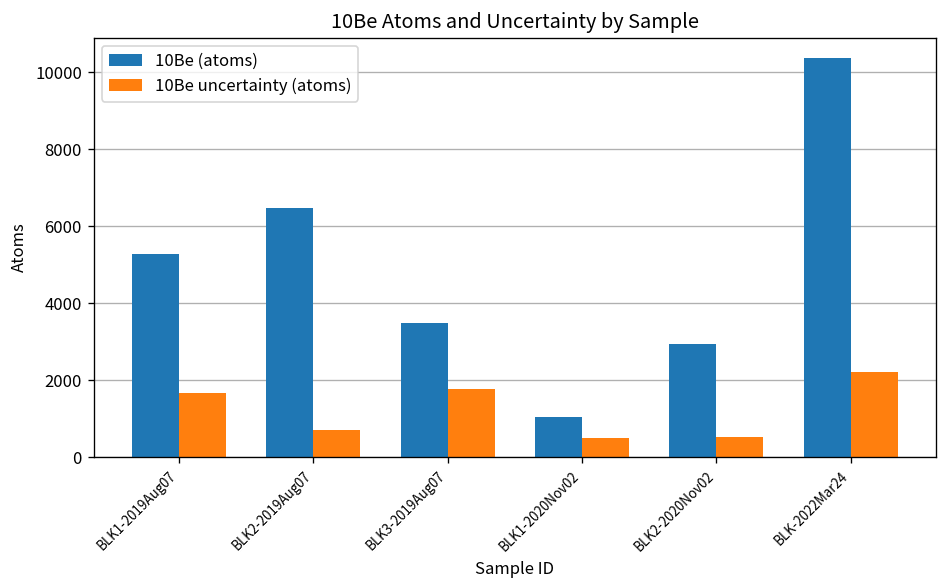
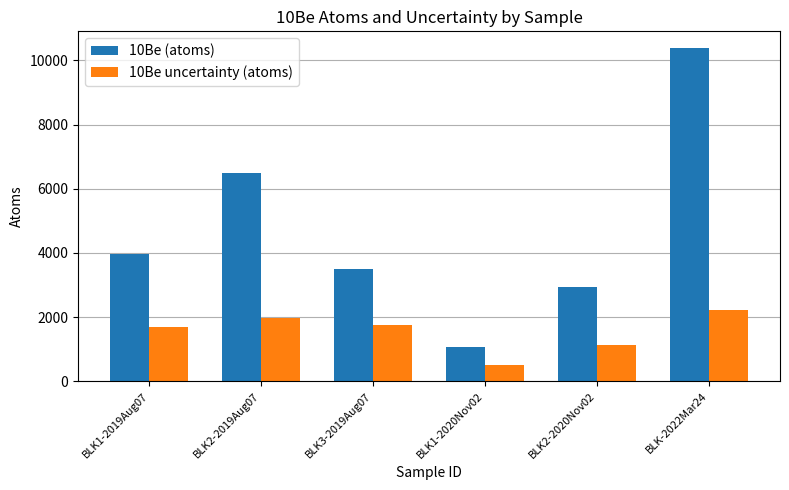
  {
    "10Be (atoms)": {
-     "BLK1-2019Aug07": 5300,
+     "BLK1-2019Aug07": 4000,
      "BLK2-2019Aug07": 6500,
      "BLK3-2019Aug07": 3500,
      "BLK1-2020Nov02": 1100,
      "BLK2-2020Nov02": 2900,
      "BLK-2022Mar24": 10400
    },
    "10Be uncertainty (atoms)": {
      "BLK1-2019Aug07": 1700,
-     "BLK2-2019Aug07": 700,
+     "BLK2-2019Aug07": 2000,
      "BLK3-2019Aug07": 1800,
      "BLK1-2020Nov02": 500,
-     "BLK2-2020Nov02": 500,
+     "BLK2-2020Nov02": 1100,
      "BLK-2022Mar24": 2200
    }
  }
